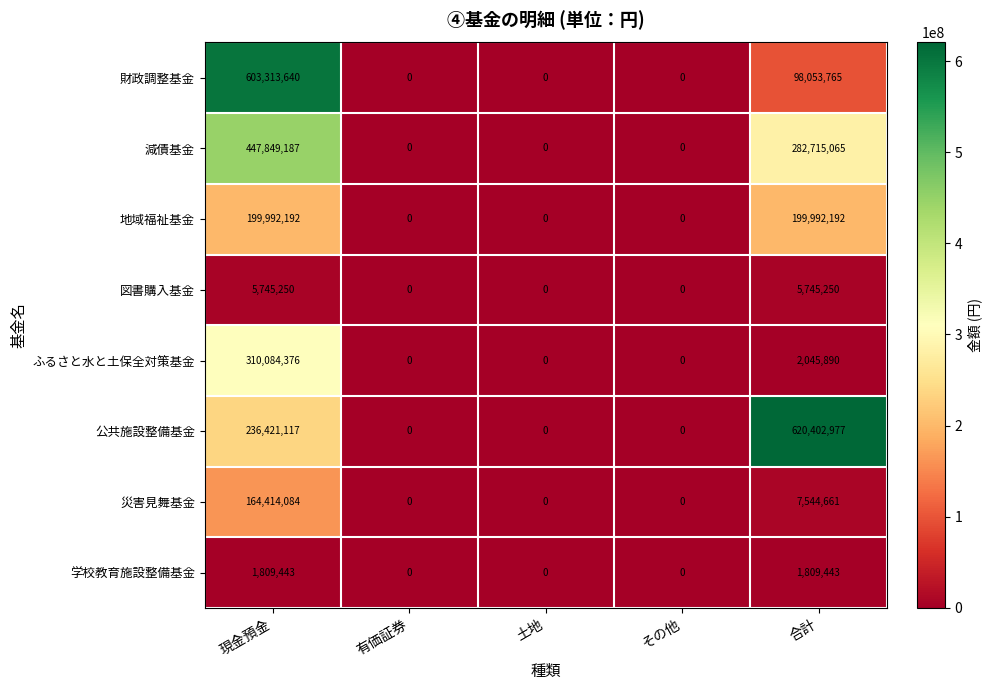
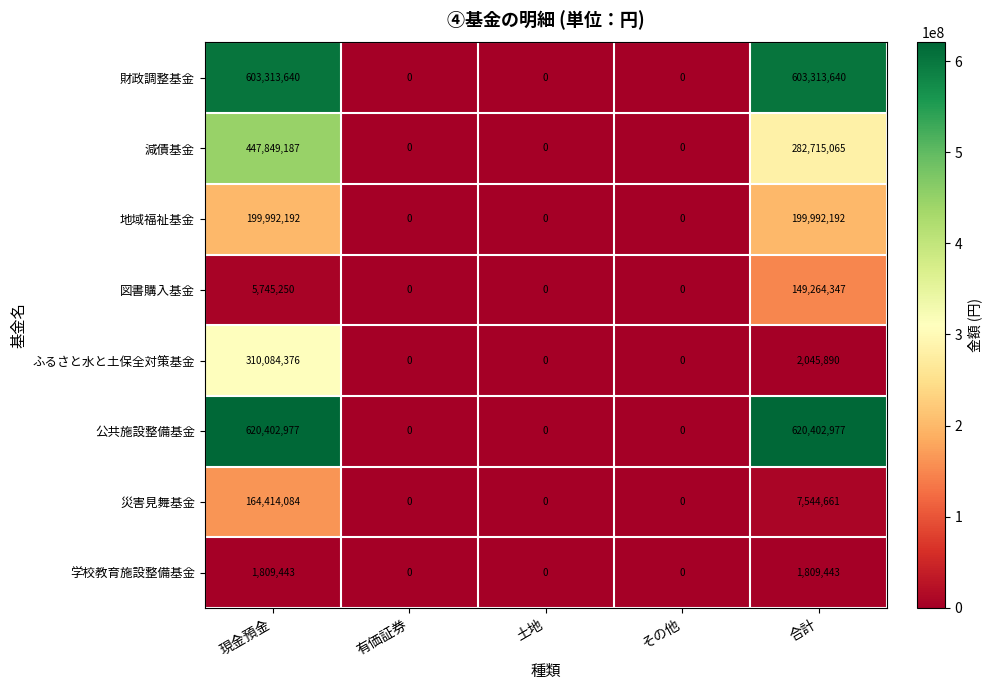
  {
    "財政調整基金": {
      "現金預金": "603,313,640",
      "有価証券": "0",
      "土地": "0",
      "その他": "0",
-     "合計": "98,053,765"
+     "合計": "603,313,640"
    },
    "減債基金": {
      "現金預金": "447,849,187",
      "有価証券": "0",
      "土地": "0",
      "その他": "0",
      "合計": "282,715,065"
    },
    "地域福祉基金": {
      "現金預金": "199,992,192",
      "有価証券": "0",
      "土地": "0",
      "その他": "0",
      "合計": "199,992,192"
    },
    "図書購入基金": {
      "現金預金": "5,745,250",
      "有価証券": "0",
      "土地": "0",
      "その他": "0",
-     "合計": "5,745,250"
+     "合計": "149,264,347"
    },
    "ふるさと水と土保全対策基金": {
      "現金預金": "310,084,376",
      "有価証券": "0",
      "土地": "0",
      "その他": "0",
      "合計": "2,045,890"
    },
    "公共施設整備基金": {
-     "現金預金": "236,421,117",
+     "現金預金": "620,402,977",
      "有価証券": "0",
      "土地": "0",
      "その他": "0",
      "合計": "620,402,977"
    },
    "災害見舞基金": {
      "現金預金": "164,414,084",
      "有価証券": "0",
      "土地": "0",
      "その他": "0",
      "合計": "7,544,661"
    },
    "学校教育施設整備基金": {
      "現金預金": "1,809,443",
      "有価証券": "0",
      "土地": "0",
      "その他": "0",
      "合計": "1,809,443"
    }
  }
